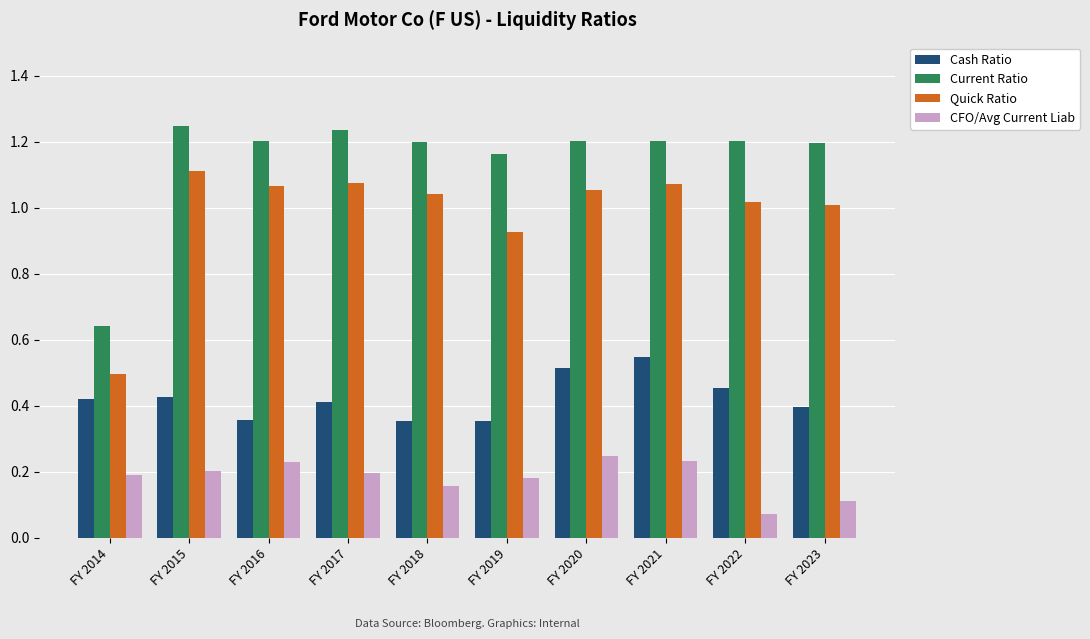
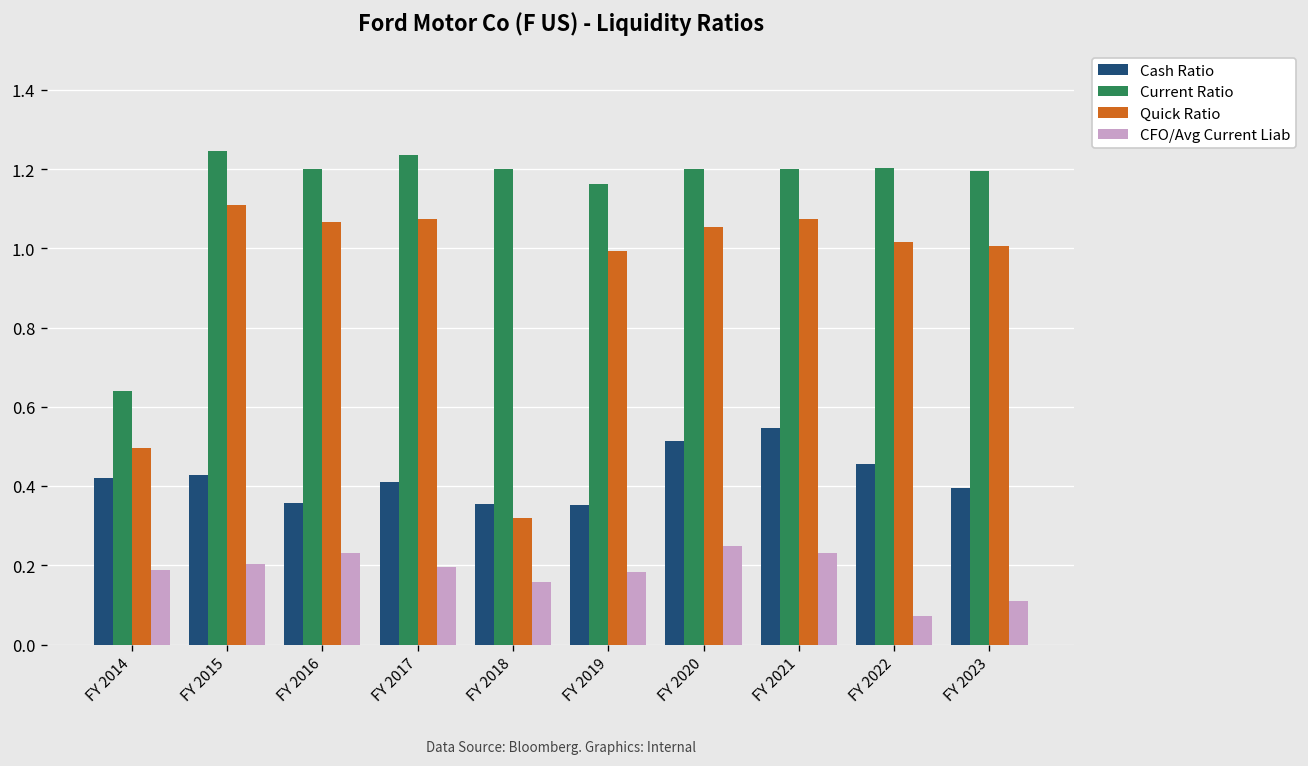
  {
    "Cash Ratio": {
      "FY 2014": 0.42,
      "FY 2015": 0.43,
      "FY 2016": 0.36,
      "FY 2017": 0.41,
      "FY 2018": 0.36,
      "FY 2019": 0.35,
      "FY 2020": 0.51,
      "FY 2021": 0.55,
      "FY 2022": 0.46,
      "FY 2023": 0.40
    },
    "Current Ratio": {
      "FY 2014": 0.64,
      "FY 2015": 1.25,
      "FY 2016": 1.20,
      "FY 2017": 1.23,
      "FY 2018": 1.20,
      "FY 2019": 1.16,
      "FY 2020": 1.20,
      "FY 2021": 1.20,
      "FY 2022": 1.20,
      "FY 2023": 1.20
    },
    "Quick Ratio": {
      "FY 2014": 0.50,
      "FY 2015": 1.11,
      "FY 2016": 1.07,
      "FY 2017": 1.08,
-     "FY 2018": 1.04,
-     "FY 2019": 0.93,
+     "FY 2018": 0.32,
+     "FY 2019": 0.99,
      "FY 2020": 1.05,
      "FY 2021": 1.07,
      "FY 2022": 1.02,
      "FY 2023": 1.01
    },
    "CFO/Avg Current Liab": {
      "FY 2014": 0.19,
      "FY 2015": 0.20,
      "FY 2016": 0.23,
      "FY 2017": 0.20,
      "FY 2018": 0.16,
      "FY 2019": 0.18,
      "FY 2020": 0.25,
      "FY 2021": 0.23,
      "FY 2022": 0.07,
      "FY 2023": 0.11
    }
  }
